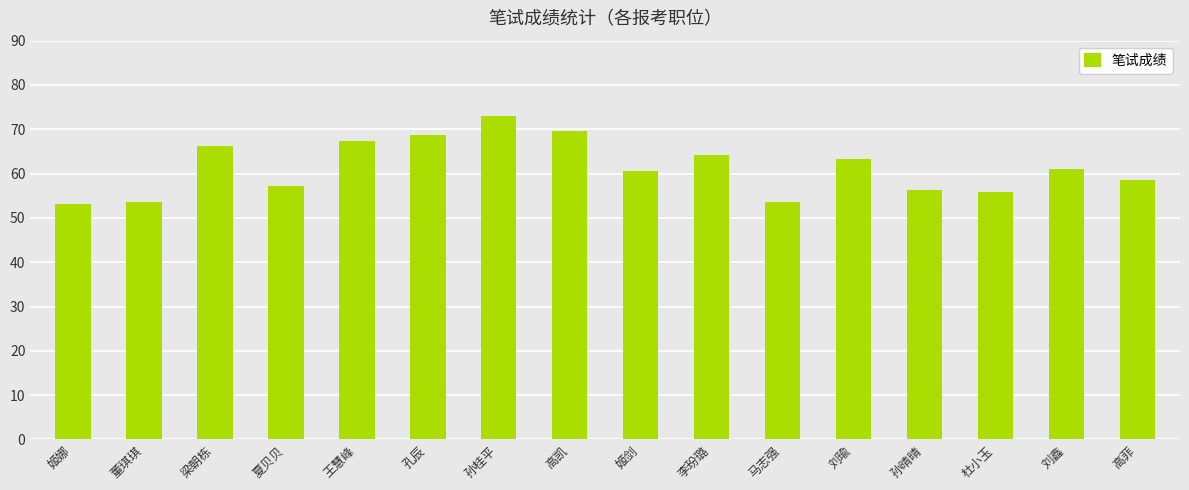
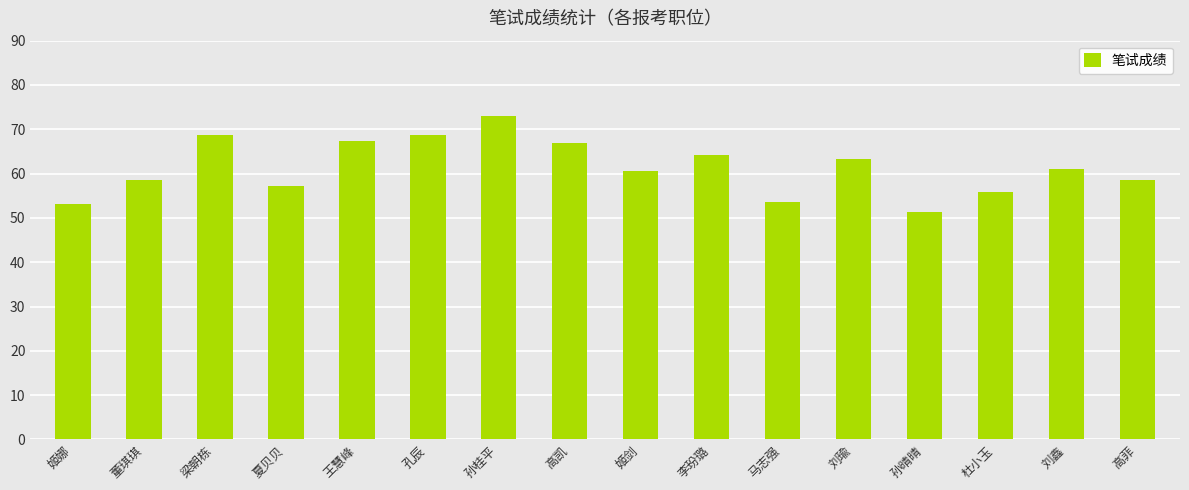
  {
    "姬娜": 53,
-   "董琪琪": 54,
-   "梁朝栋": 66,
+   "董琪琪": 59,
+   "梁朝栋": 69,
    "夏贝贝": 57,
    "王慧峰": 67,
    "孔辰": 69,
    "孙桂平": 73,
-   "高凯": 70,
+   "高凯": 67,
    "姬剑": 61,
    "李玢璐": 64,
    "马志强": 54,
    "刘瑜": 63,
-   "孙晴晴": 56,
+   "孙晴晴": 51,
    "杜小玉": 56,
    "刘鑫": 61,
    "高菲": 59
  }
